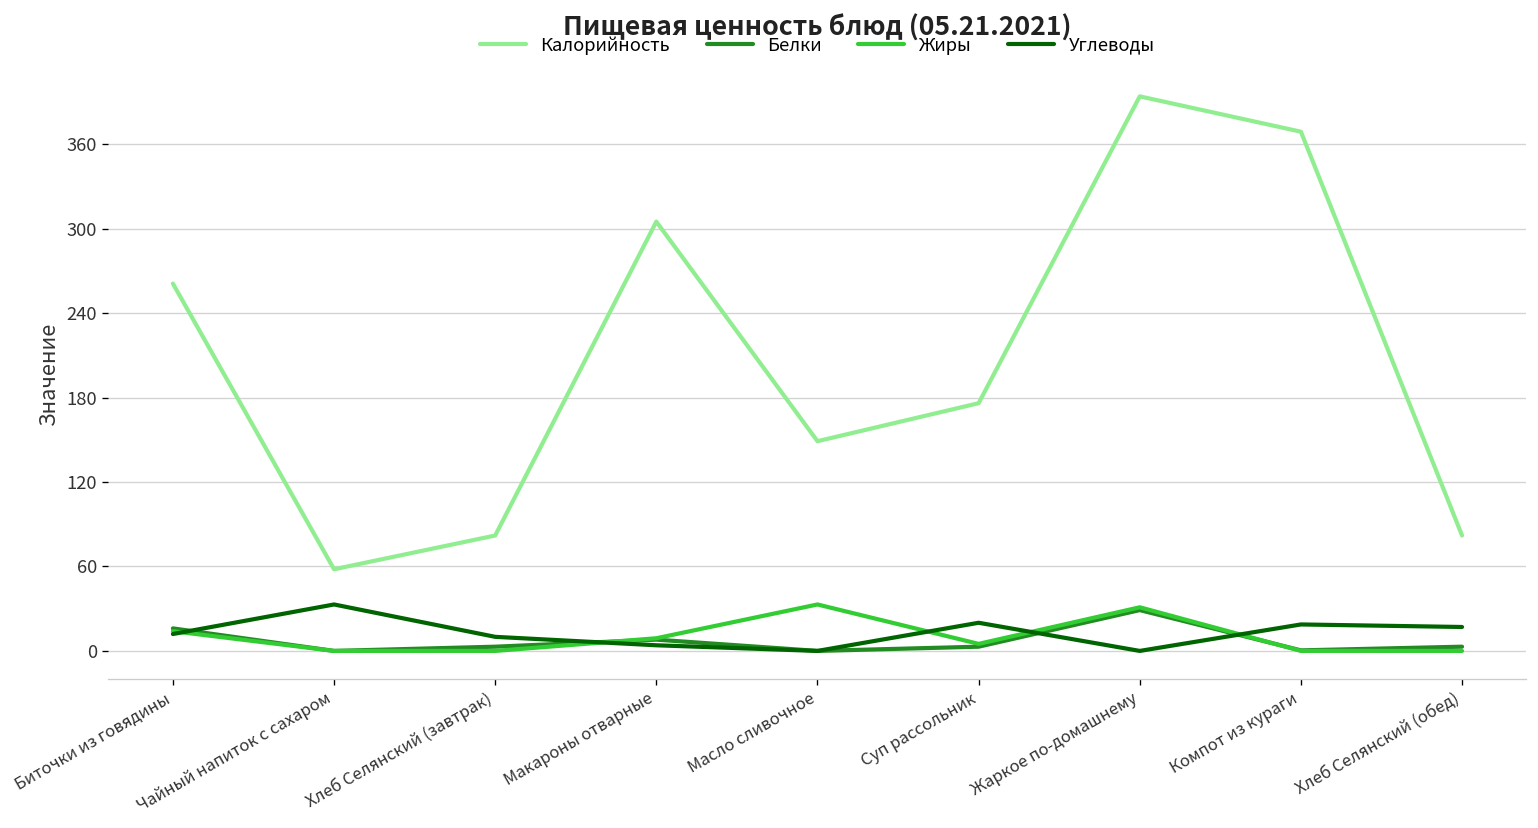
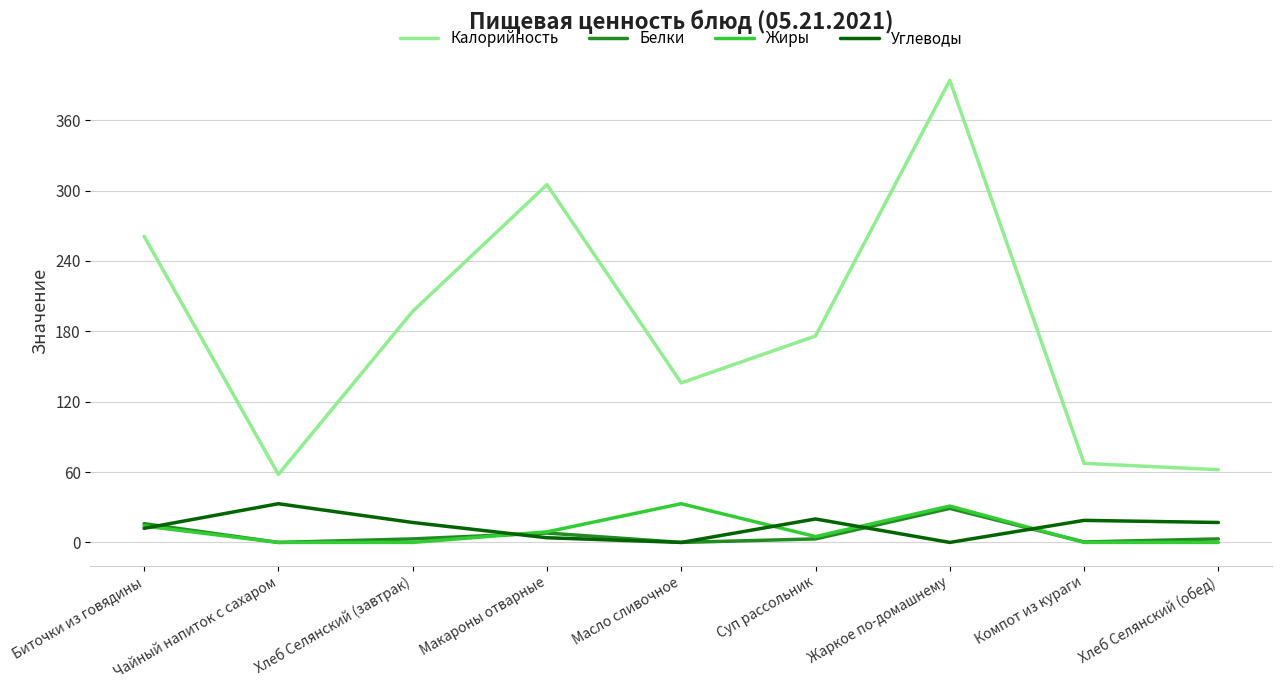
  {
    "Калорийность": {
      "Биточки из говядины": 261,
      "Чайный напиток с сахаром": 58,
-     "Хлеб Селянский (завтрак)": 82,
+     "Хлеб Селянский (завтрак)": 197,
      "Макароны отварные": 305,
-     "Масло сливочное": 149,
+     "Масло сливочное": 136,
      "Суп рассольник": 176,
      "Жаркое по-домашнему": 394,
-     "Компот из кураги": 369,
-     "Хлеб Селянский (обед)": 82
+     "Компот из кураги": 67,
+     "Хлеб Селянский (обед)": 62
    },
    "Белки": {
      "Хлеб Селянский (завтрак)": 3,
      "Хлеб Селянский (обед)": 3
    },
    "Жиры": {
      "Хлеб Селянский (завтрак)": 0,
      "Масло сливочное": 33,
      "Хлеб Селянский (обед)": 0
    },
    "Углеводы": {
      "Чайный напиток с сахаром": 33,
-     "Хлеб Селянский (завтрак)": 10,
+     "Хлеб Селянский (завтрак)": 17,
      "Макароны отварные": 4,
      "Суп рассольник": 20,
      "Жаркое по-домашнему": 0,
      "Компот из кураги": 19,
      "Хлеб Селянский (обед)": 17
    }
  }
